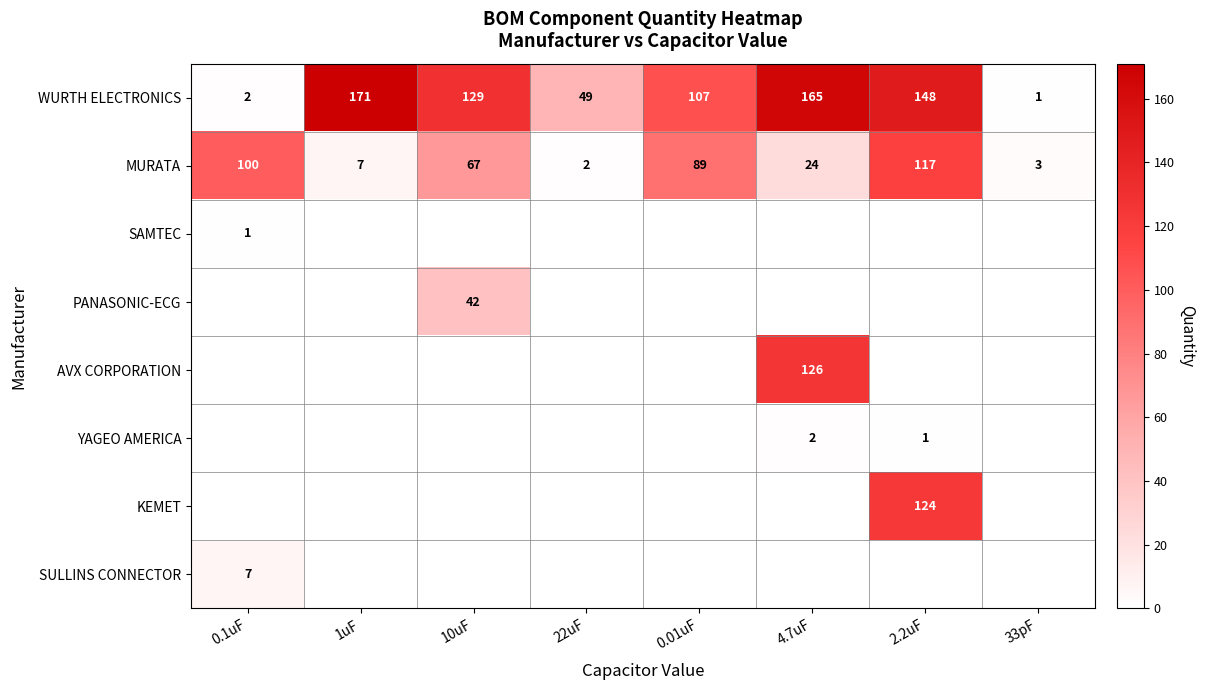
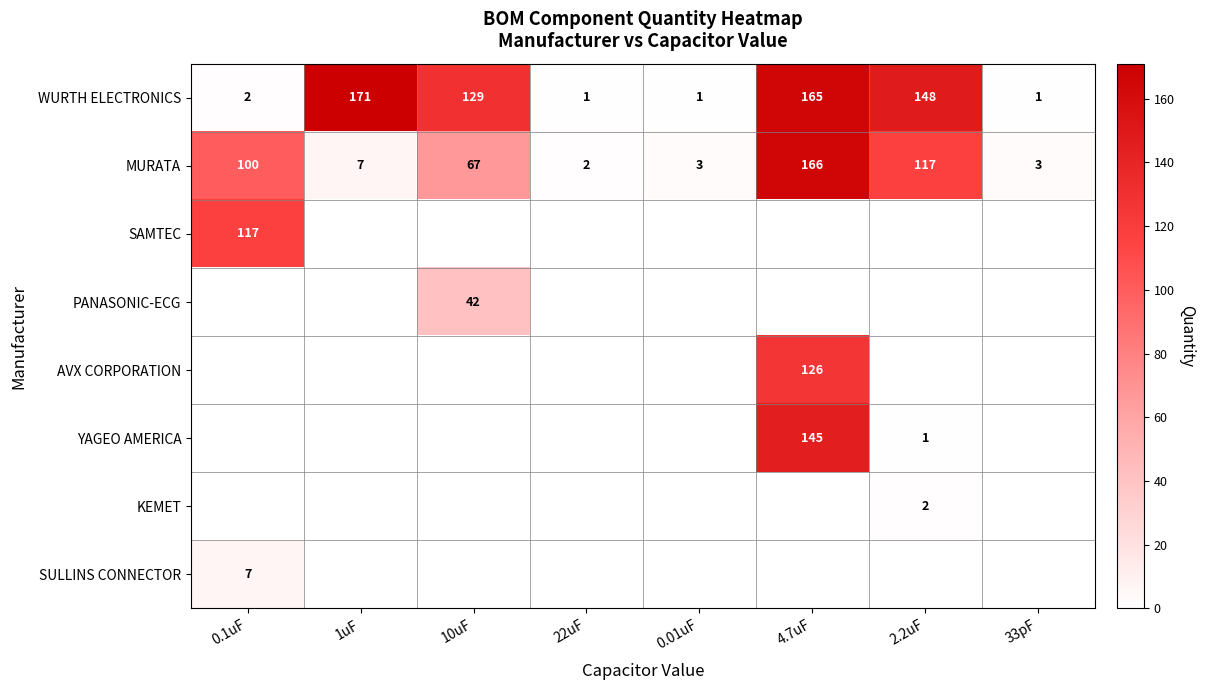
  {
    "WURTH ELECTRONICS": {
      "0.1uF": 2,
      "1uF": 171,
      "10uF": 129,
-     "22uF": 49,
-     "0.01uF": 107,
+     "22uF": 1,
+     "0.01uF": 1,
      "4.7uF": 165,
      "2.2uF": 148,
      "33pF": 1
    },
    "MURATA": {
      "0.1uF": 100,
      "1uF": 7,
      "10uF": 67,
      "22uF": 2,
-     "0.01uF": 89,
-     "4.7uF": 24,
+     "0.01uF": 3,
+     "4.7uF": 166,
      "2.2uF": 117,
      "33pF": 3
    },
    "SAMTEC": {
-     "0.1uF": 1
+     "0.1uF": 117
    },
    "PANASONIC-ECG": {
      "10uF": 42
    },
    "AVX CORPORATION": {
      "4.7uF": 126
    },
    "YAGEO AMERICA": {
-     "4.7uF": 2,
+     "4.7uF": 145,
      "2.2uF": 1
    },
    "KEMET": {
-     "2.2uF": 124
+     "2.2uF": 2
    },
    "SULLINS CONNECTOR": {
      "0.1uF": 7
    }
  }
